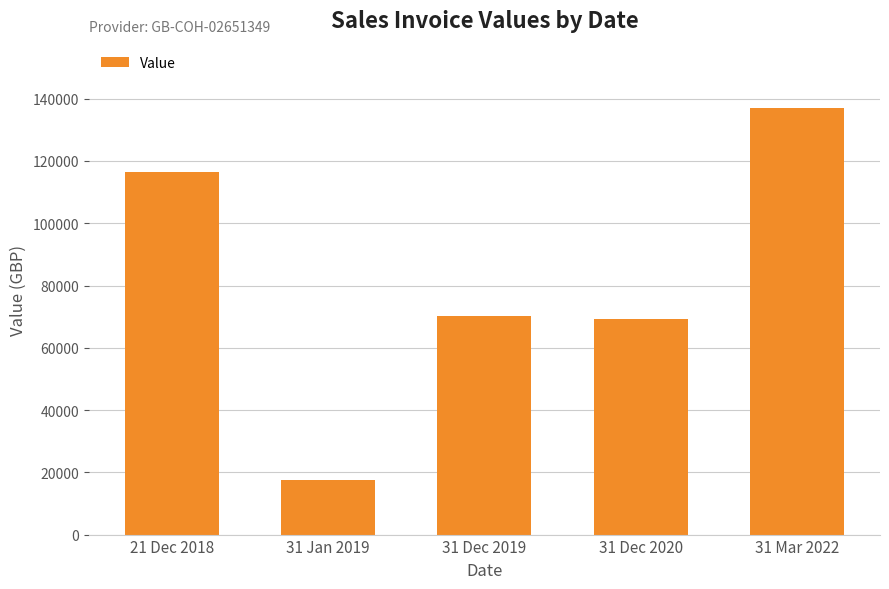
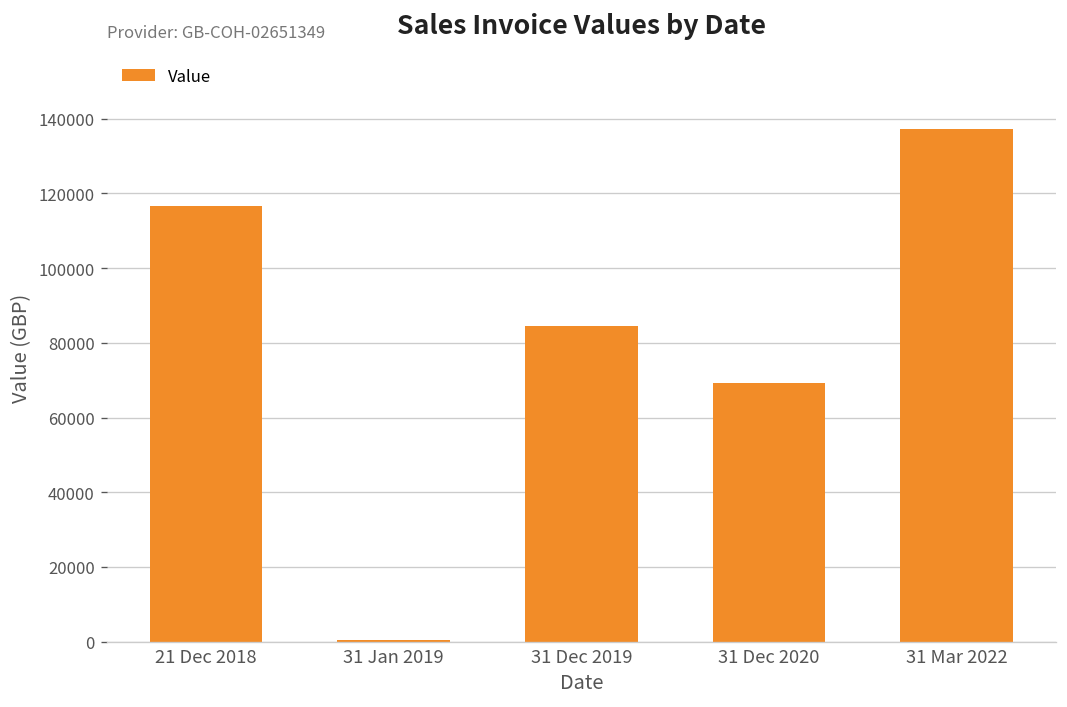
  {
    "21 Dec 2018": 117000,
-   "31 Jan 2019": 17000,
-   "31 Dec 2019": 70000,
+   "31 Jan 2019": 0,
+   "31 Dec 2019": 84000,
    "31 Dec 2020": 69000,
    "31 Mar 2022": 137000
  }
